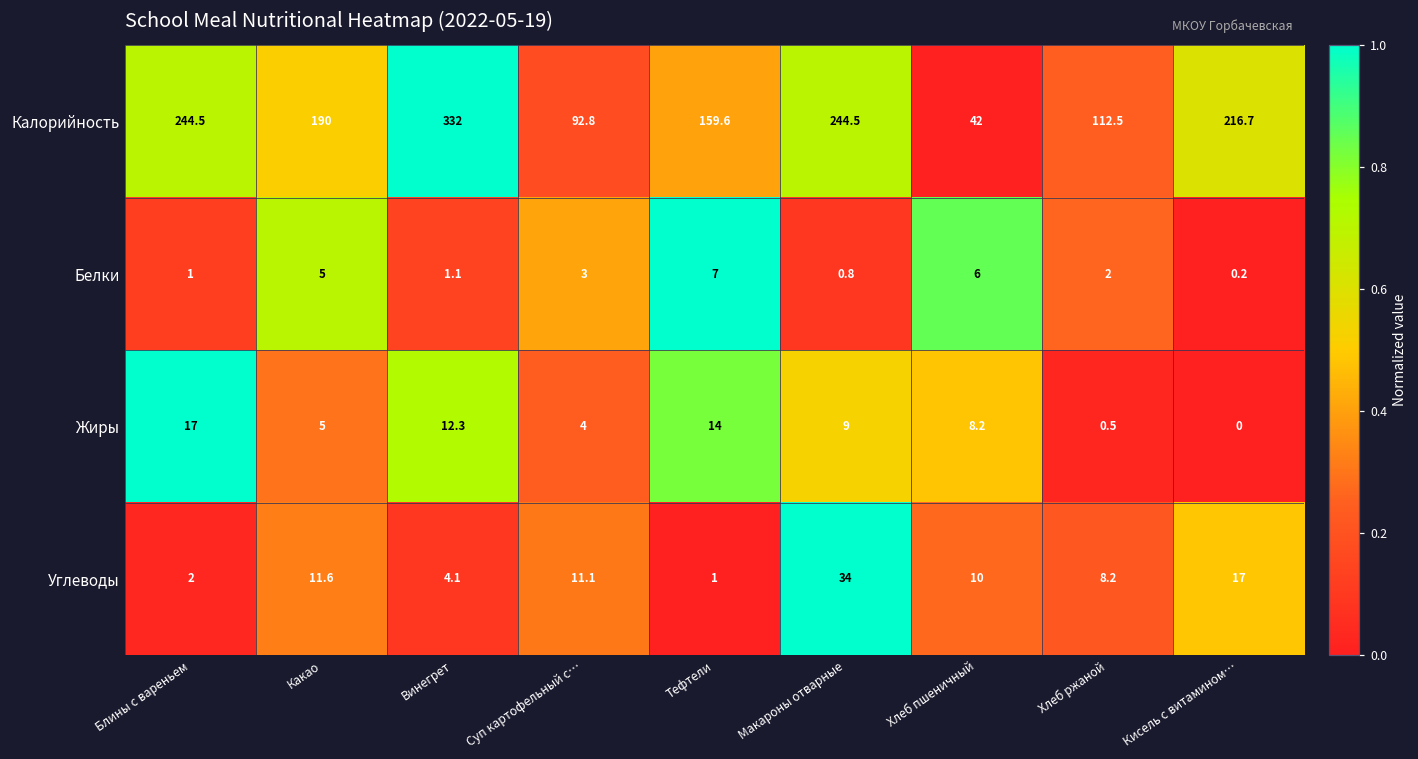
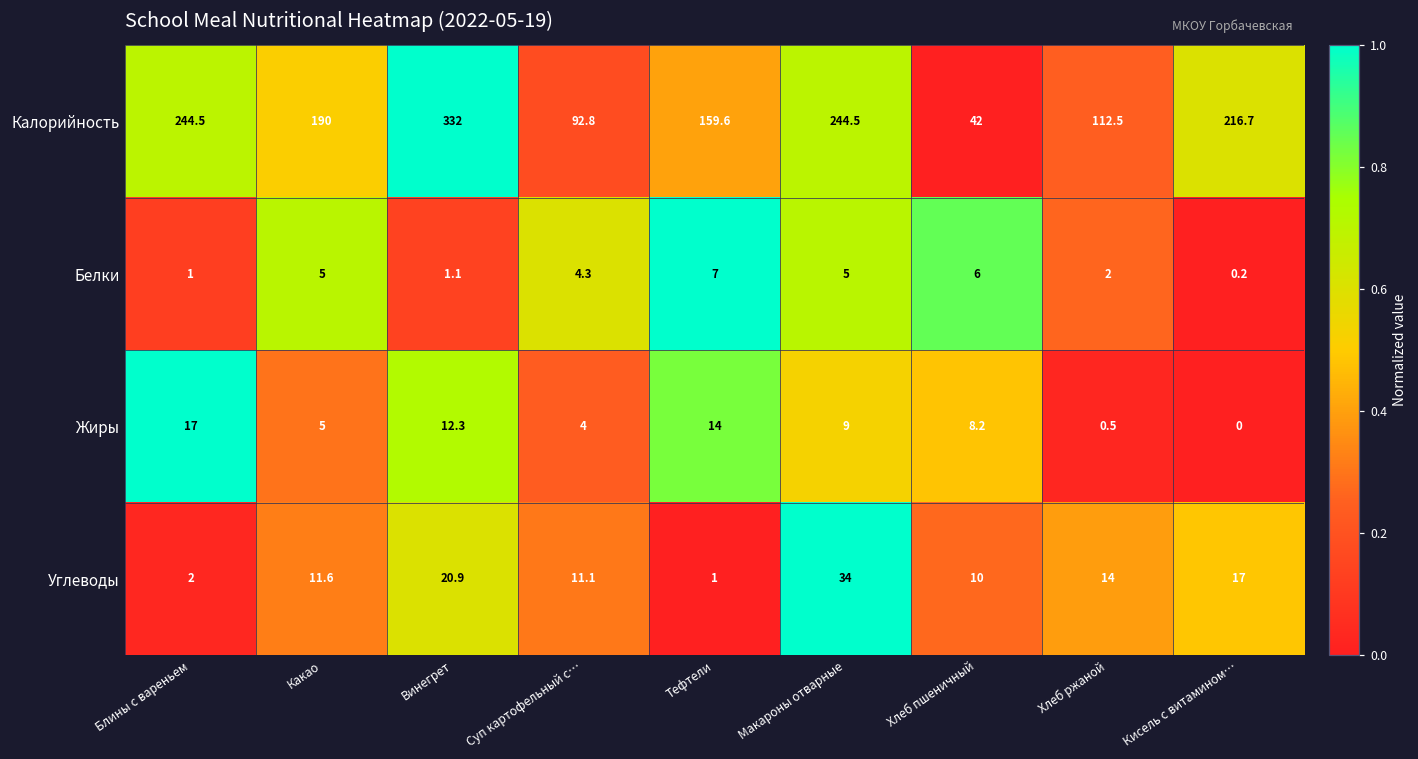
  {
    "Калорийность": {
      "Блины с вареньем": 244.5,
      "Какао": 190,
      "Винегрет": 332,
      "Суп картофельный с…": 92.8,
      "Тефтели": 159.6,
      "Макароны отварные": 244.5,
      "Хлеб пшеничный": 42,
      "Хлеб ржаной": 112.5,
      "Кисель с витамином…": 216.7
    },
    "Белки": {
      "Блины с вареньем": 1,
      "Какао": 5,
      "Винегрет": 1.1,
-     "Суп картофельный с…": 3,
+     "Суп картофельный с…": 4.3,
      "Тефтели": 7,
-     "Макароны отварные": 0.8,
+     "Макароны отварные": 5,
      "Хлеб пшеничный": 6,
      "Хлеб ржаной": 2,
      "Кисель с витамином…": 0.2
    },
    "Жиры": {
      "Блины с вареньем": 17,
      "Какао": 5,
      "Винегрет": 12.3,
      "Суп картофельный с…": 4,
      "Тефтели": 14,
      "Макароны отварные": 9,
      "Хлеб пшеничный": 8.2,
      "Хлеб ржаной": 0.5,
      "Кисель с витамином…": 0
    },
    "Углеводы": {
      "Блины с вареньем": 2,
      "Какао": 11.6,
-     "Винегрет": 4.1,
+     "Винегрет": 20.9,
      "Суп картофельный с…": 11.1,
      "Тефтели": 1,
      "Макароны отварные": 34,
      "Хлеб пшеничный": 10,
-     "Хлеб ржаной": 8.2,
+     "Хлеб ржаной": 14,
      "Кисель с витамином…": 17
    }
  }
